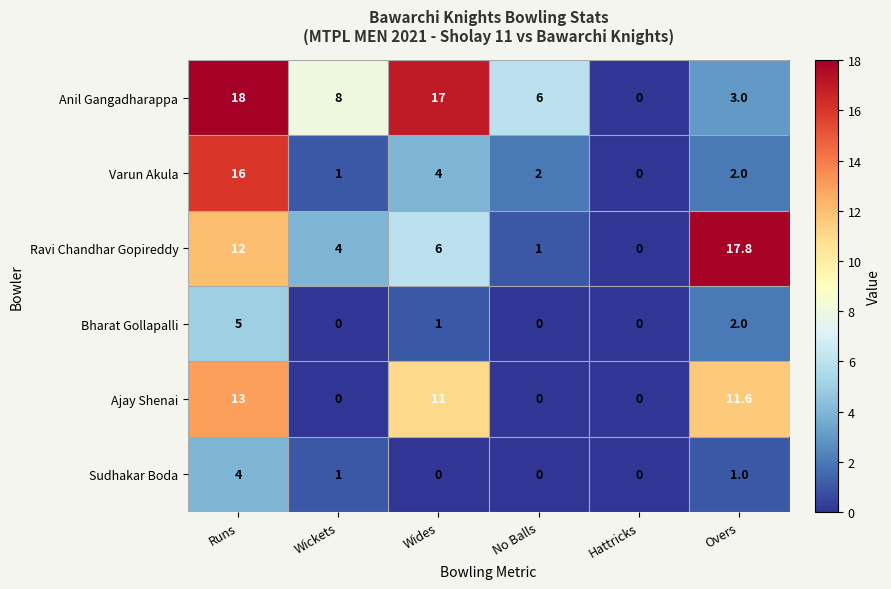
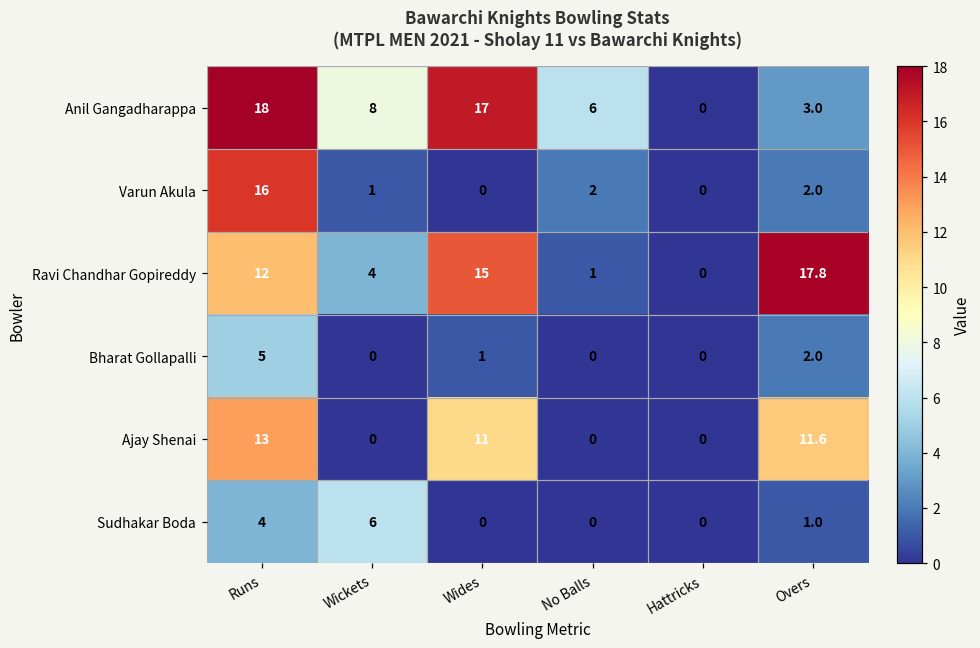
  {
    "Anil Gangadharappa": {
      "Runs": 18,
      "Wickets": 8,
      "Wides": 17,
      "No Balls": 6,
      "Hattricks": 0,
      "Overs": 3.0
    },
    "Varun Akula": {
      "Runs": 16,
      "Wickets": 1,
-     "Wides": 4,
+     "Wides": 0,
      "No Balls": 2,
      "Hattricks": 0,
      "Overs": 2.0
    },
    "Ravi Chandhar Gopireddy": {
      "Runs": 12,
      "Wickets": 4,
-     "Wides": 6,
+     "Wides": 15,
      "No Balls": 1,
      "Hattricks": 0,
      "Overs": 17.8
    },
    "Bharat Gollapalli": {
      "Runs": 5,
      "Wickets": 0,
      "Wides": 1,
      "No Balls": 0,
      "Hattricks": 0,
      "Overs": 2.0
    },
    "Ajay Shenai": {
      "Runs": 13,
      "Wickets": 0,
      "Wides": 11,
      "No Balls": 0,
      "Hattricks": 0,
      "Overs": 11.6
    },
    "Sudhakar Boda": {
      "Runs": 4,
-     "Wickets": 1,
+     "Wickets": 6,
      "Wides": 0,
      "No Balls": 0,
      "Hattricks": 0,
      "Overs": 1.0
    }
  }
